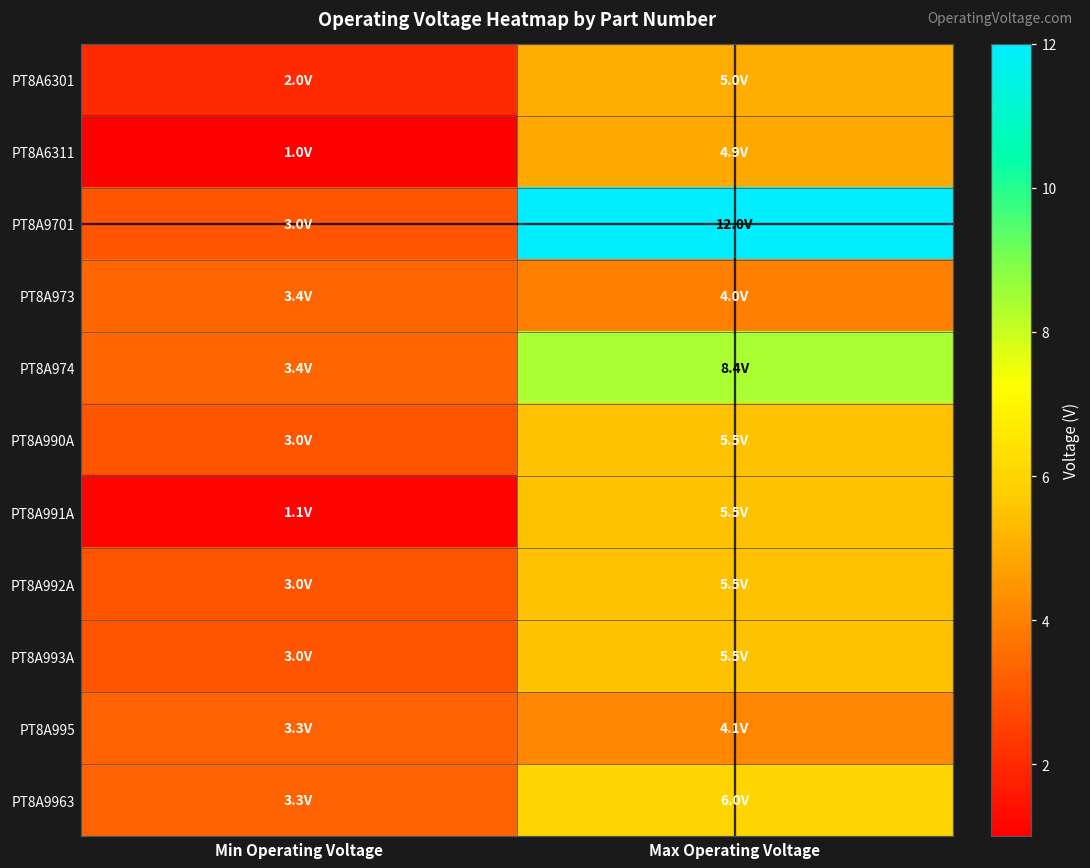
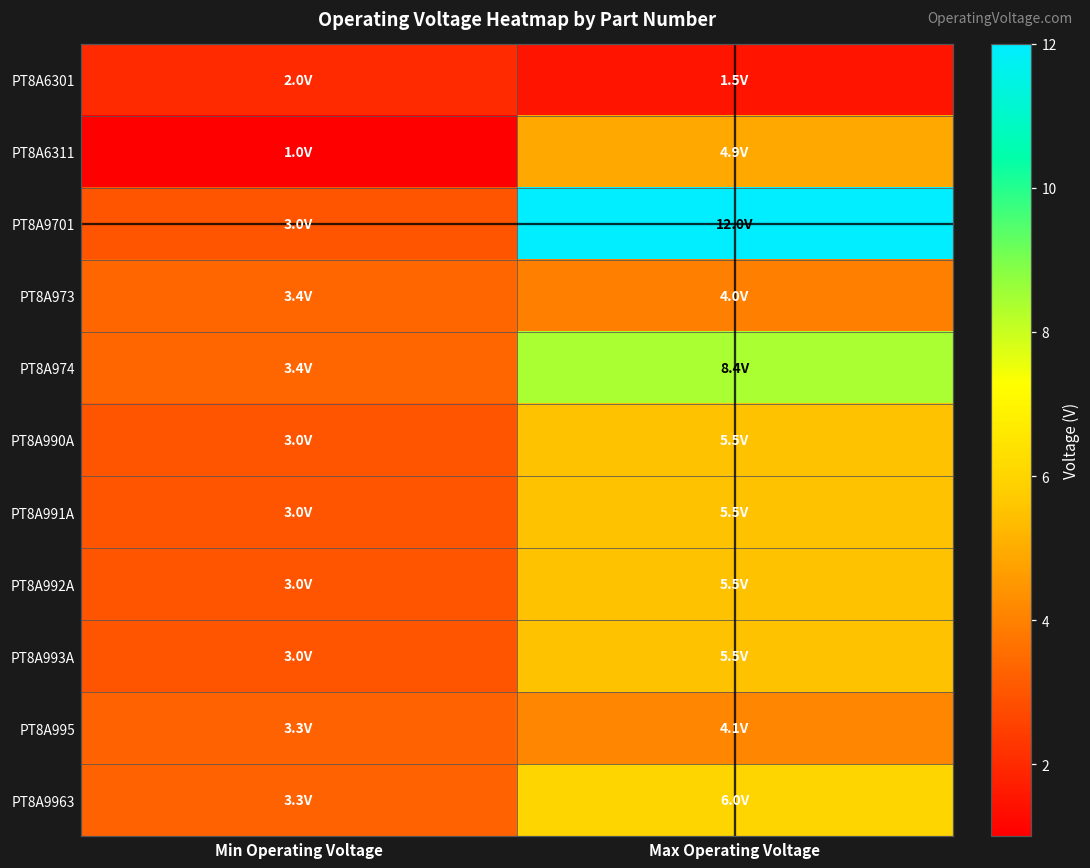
  {
    "PT8A6301": {
      "Min Operating Voltage": "2.0V",
-     "Max Operating Voltage": "5.0V"
+     "Max Operating Voltage": "1.5V"
    },
    "PT8A6311": {
      "Min Operating Voltage": "1.0V",
      "Max Operating Voltage": "4.9V"
    },
    "PT8A9701": {
      "Min Operating Voltage": "3.0V",
      "Max Operating Voltage": "12.0V"
    },
    "PT8A973": {
      "Min Operating Voltage": "3.4V",
      "Max Operating Voltage": "4.0V"
    },
    "PT8A974": {
      "Min Operating Voltage": "3.4V",
      "Max Operating Voltage": "8.4V"
    },
    "PT8A990A": {
      "Min Operating Voltage": "3.0V",
      "Max Operating Voltage": "5.5V"
    },
    "PT8A991A": {
-     "Min Operating Voltage": "1.1V",
+     "Min Operating Voltage": "3.0V",
      "Max Operating Voltage": "5.5V"
    },
    "PT8A992A": {
      "Min Operating Voltage": "3.0V",
      "Max Operating Voltage": "5.5V"
    },
    "PT8A993A": {
      "Min Operating Voltage": "3.0V",
      "Max Operating Voltage": "5.5V"
    },
    "PT8A995": {
      "Min Operating Voltage": "3.3V",
      "Max Operating Voltage": "4.1V"
    },
    "PT8A9963": {
      "Min Operating Voltage": "3.3V",
      "Max Operating Voltage": "6.0V"
    }
  }
